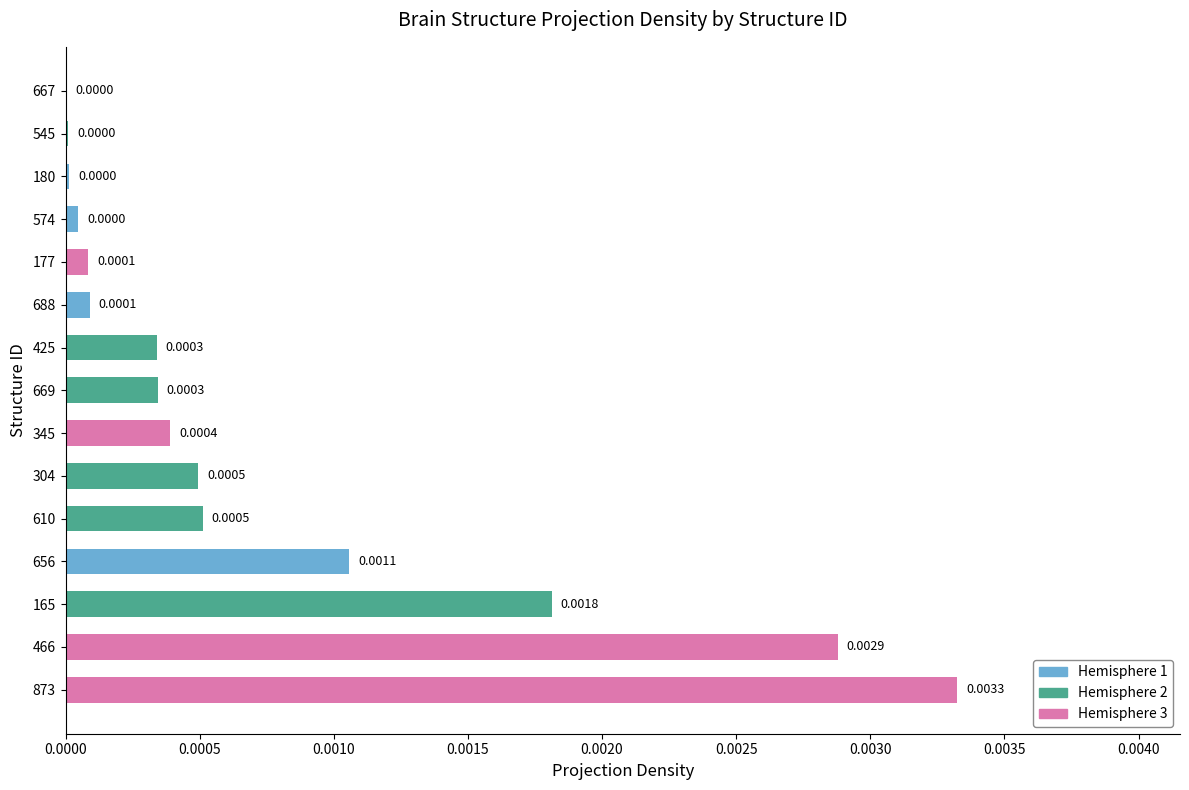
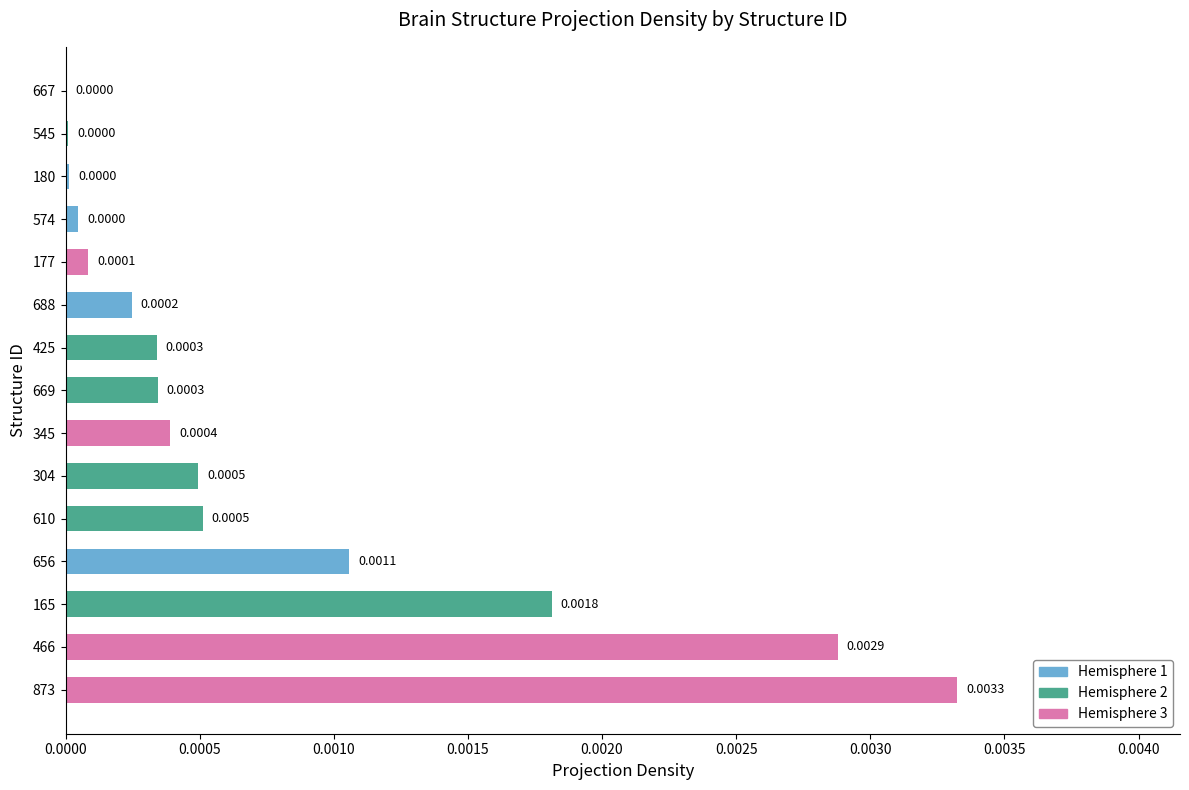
  {
    "667": 0.0000,
    "545": 0.0000,
    "180": 0.0000,
    "574": 0.0000,
    "177": 0.0001,
-   "688": 0.0001,
+   "688": 0.0002,
    "425": 0.0003,
    "669": 0.0003,
    "345": 0.0004,
    "304": 0.0005,
    "610": 0.0005,
    "656": 0.0011,
    "165": 0.0018,
    "466": 0.0029,
    "873": 0.0033
  }
